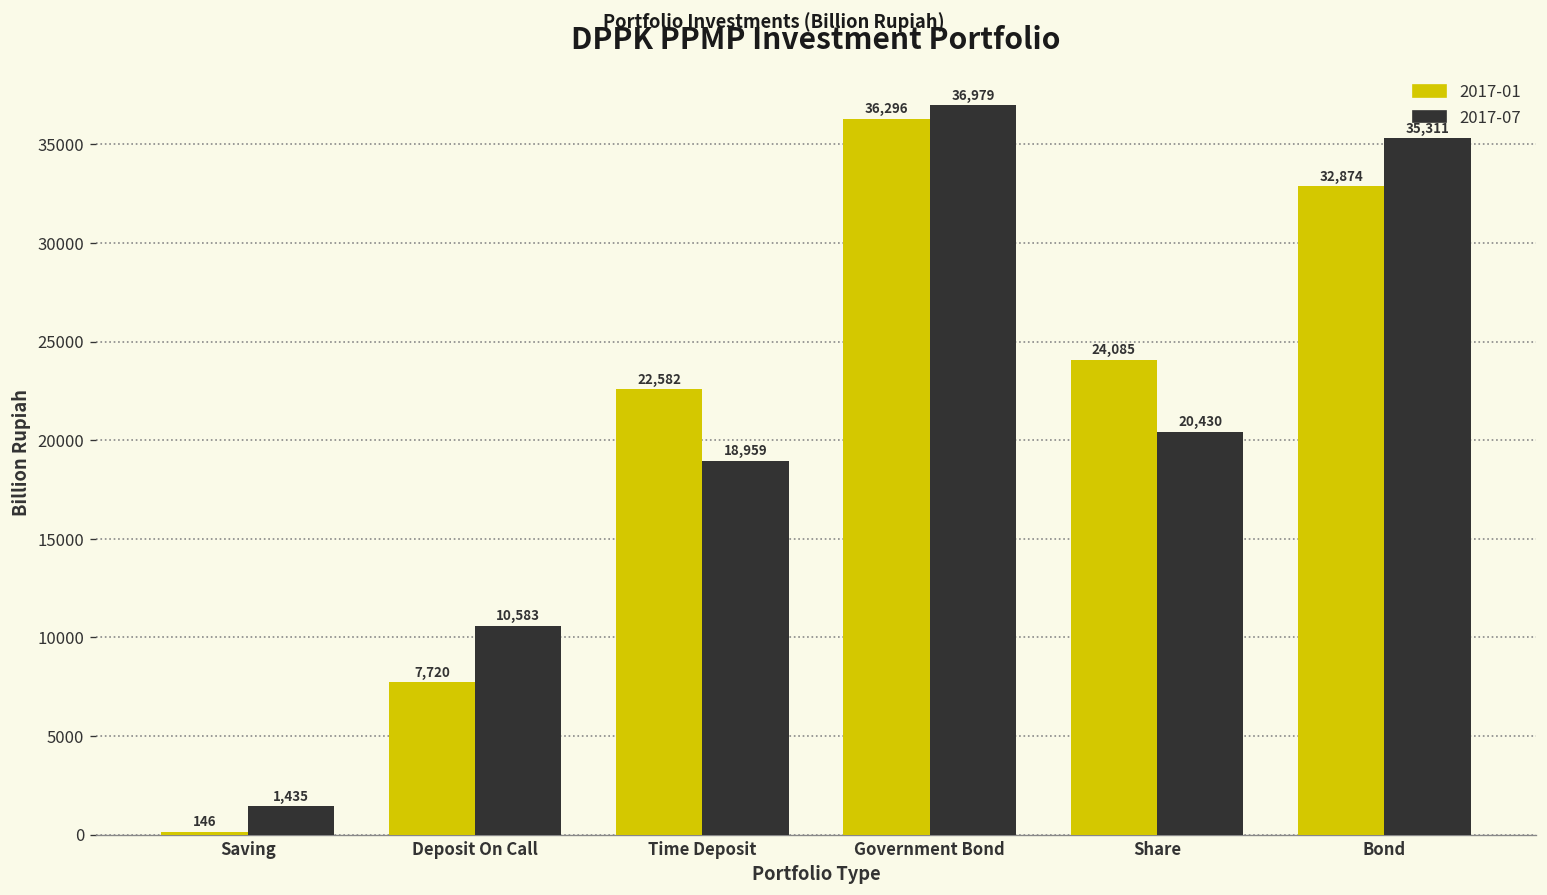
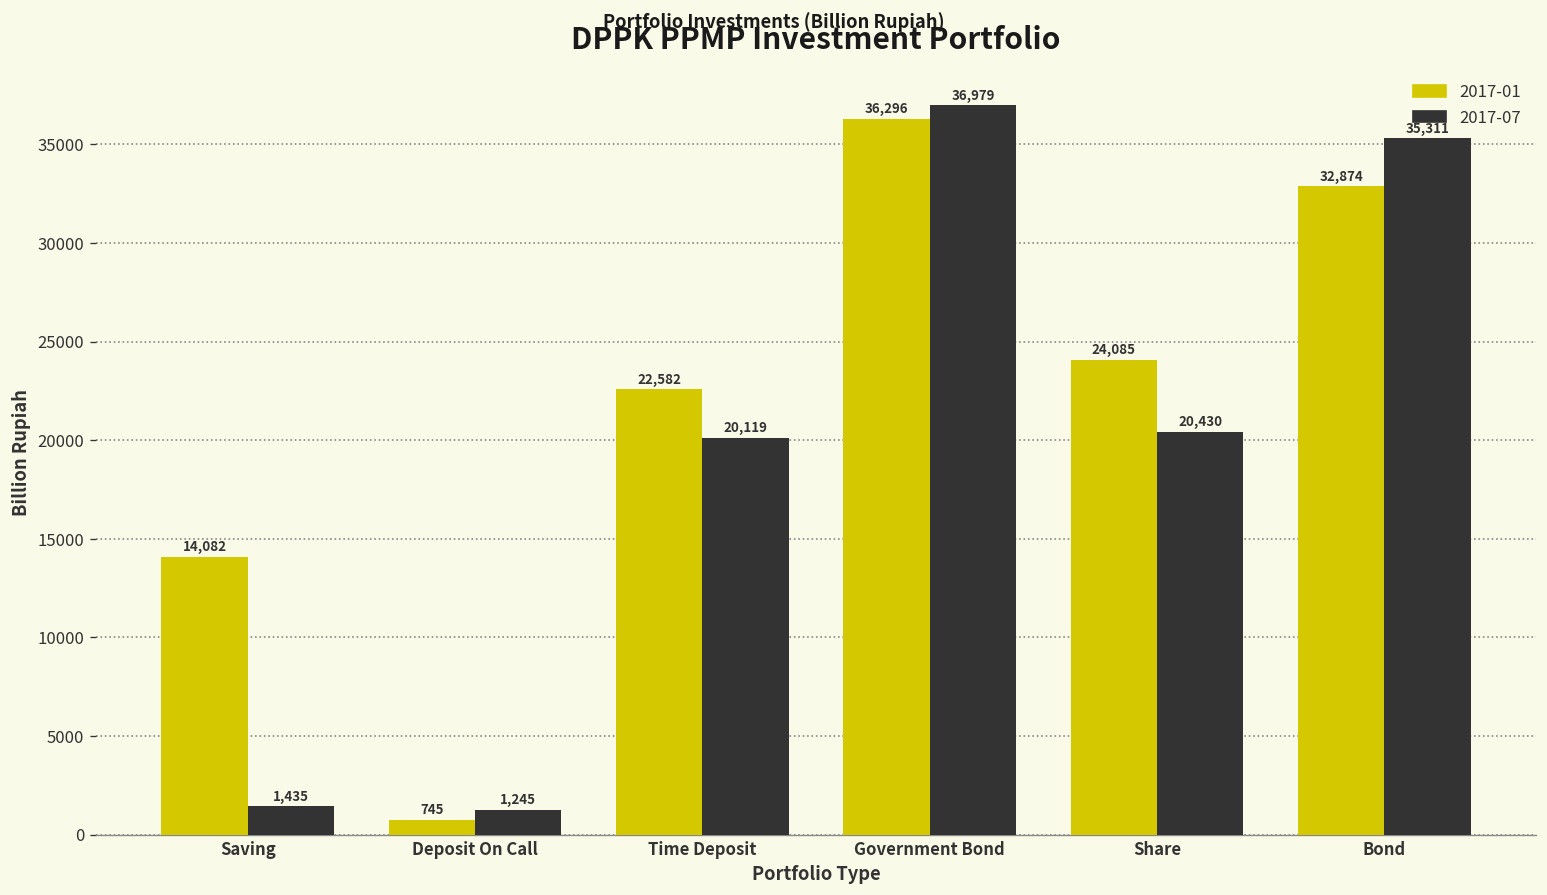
  {
    "2017-01": {
-     "Saving": "146",
-     "Deposit On Call": "7,720",
+     "Saving": "14,082",
+     "Deposit On Call": "745",
      "Time Deposit": "22,582",
      "Government Bond": "36,296",
      "Share": "24,085",
      "Bond": "32,874"
    },
    "2017-07": {
      "Saving": "1,435",
-     "Deposit On Call": "10,583",
-     "Time Deposit": "18,959",
+     "Deposit On Call": "1,245",
+     "Time Deposit": "20,119",
      "Government Bond": "36,979",
      "Share": "20,430",
      "Bond": "35,311"
    }
  }
